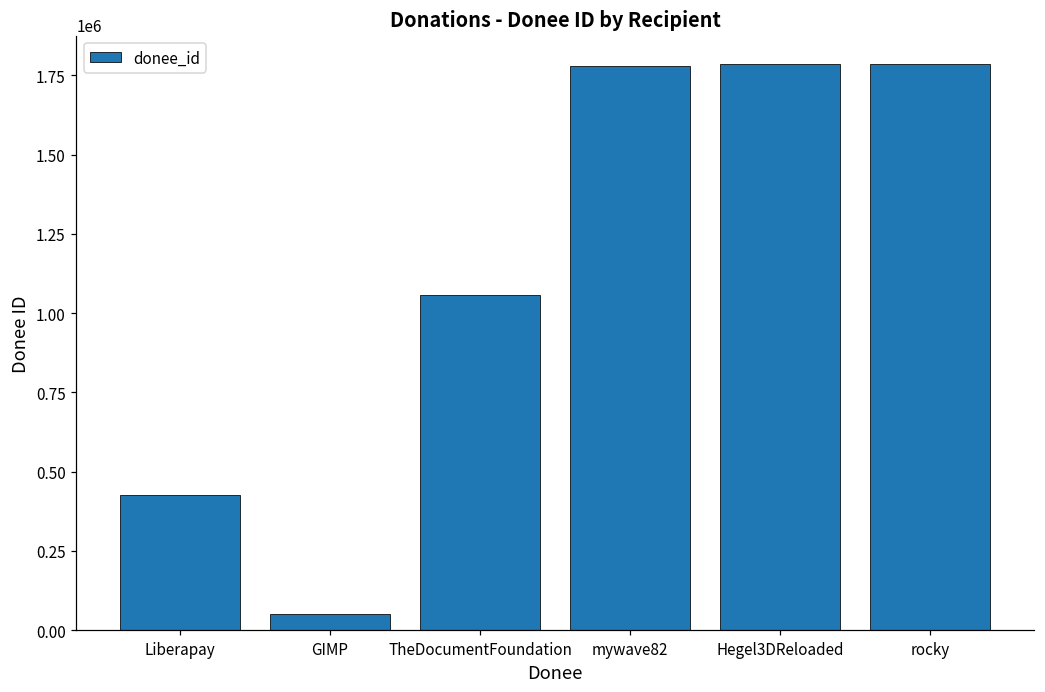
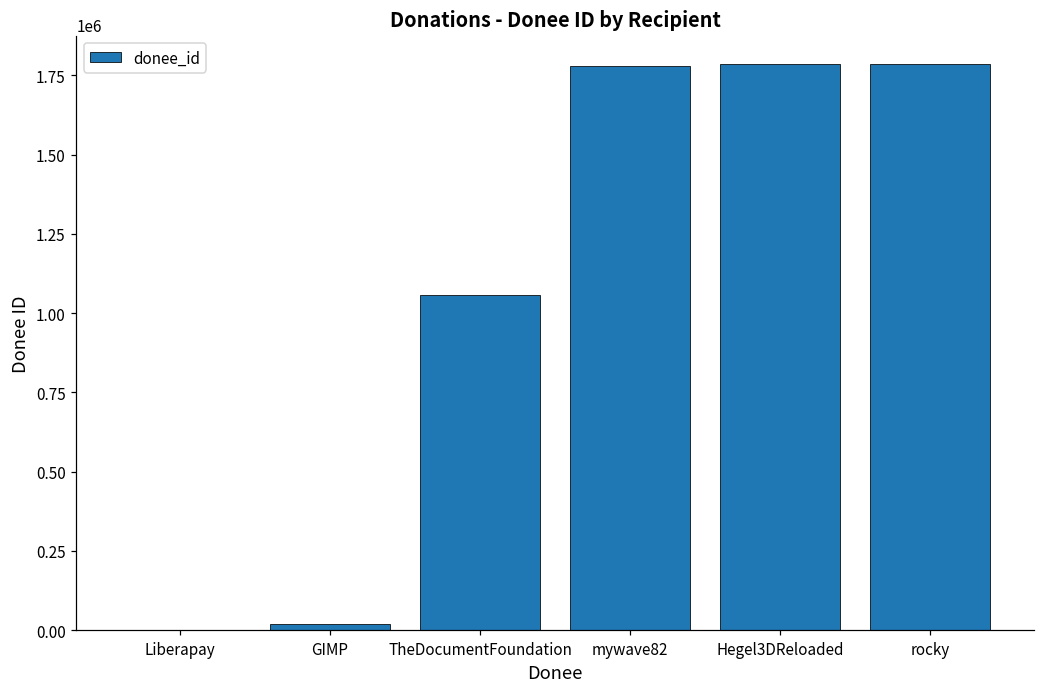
  {
-   "Liberapay": 430000,
-   "GIMP": 50000,
+   "Liberapay": 0,
+   "GIMP": 20000,
    "TheDocumentFoundation": 1060000,
    "mywave82": 1780000,
    "Hegel3DReloaded": 1790000,
    "rocky": 1790000
  }
